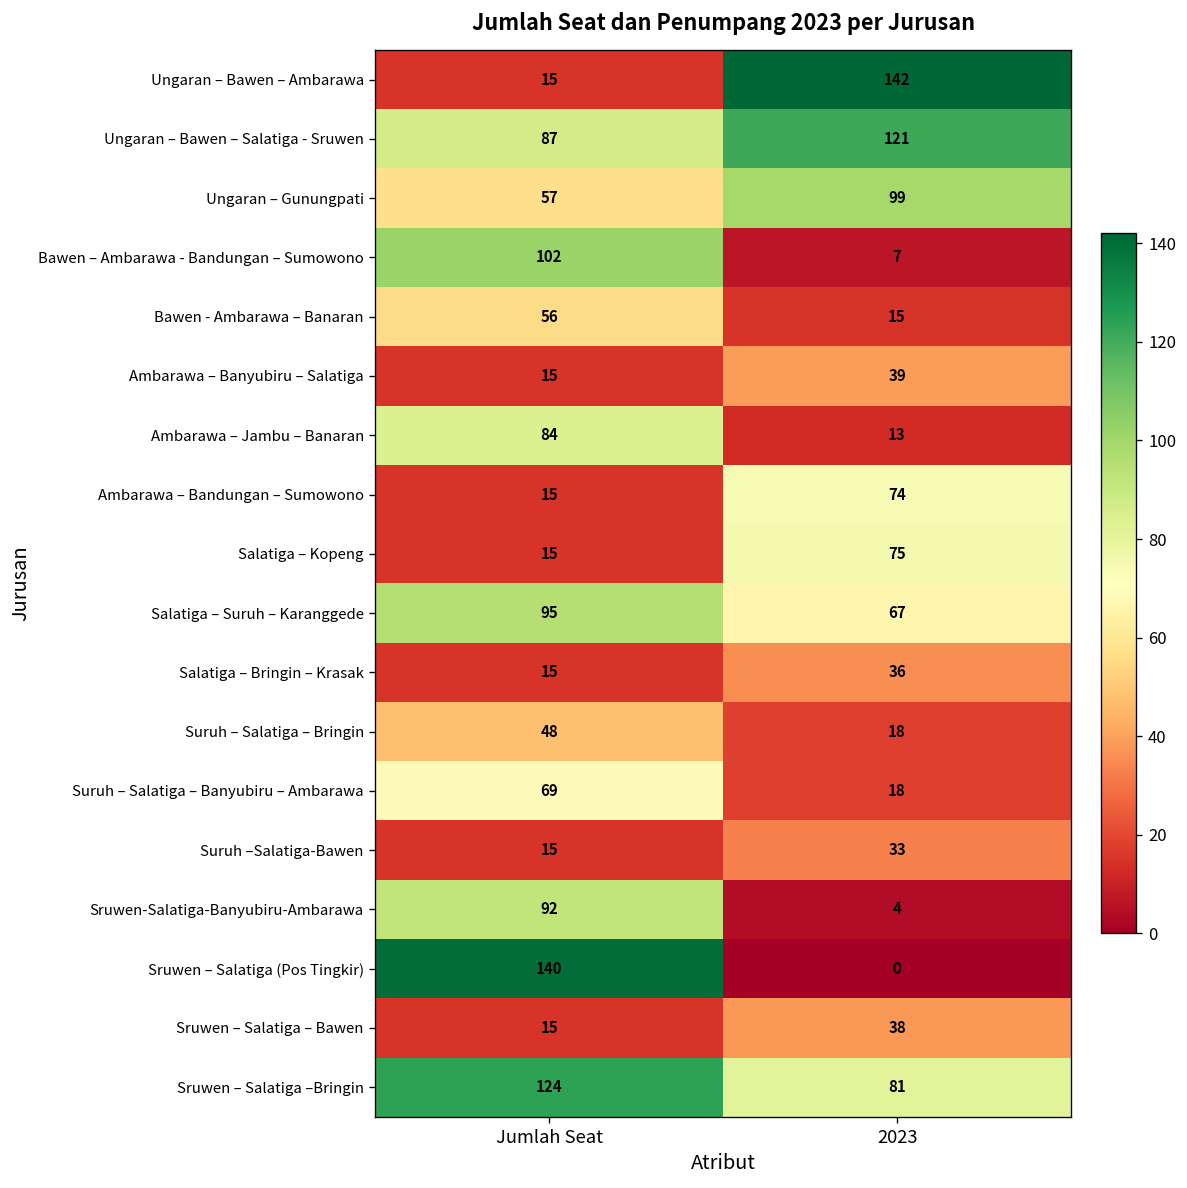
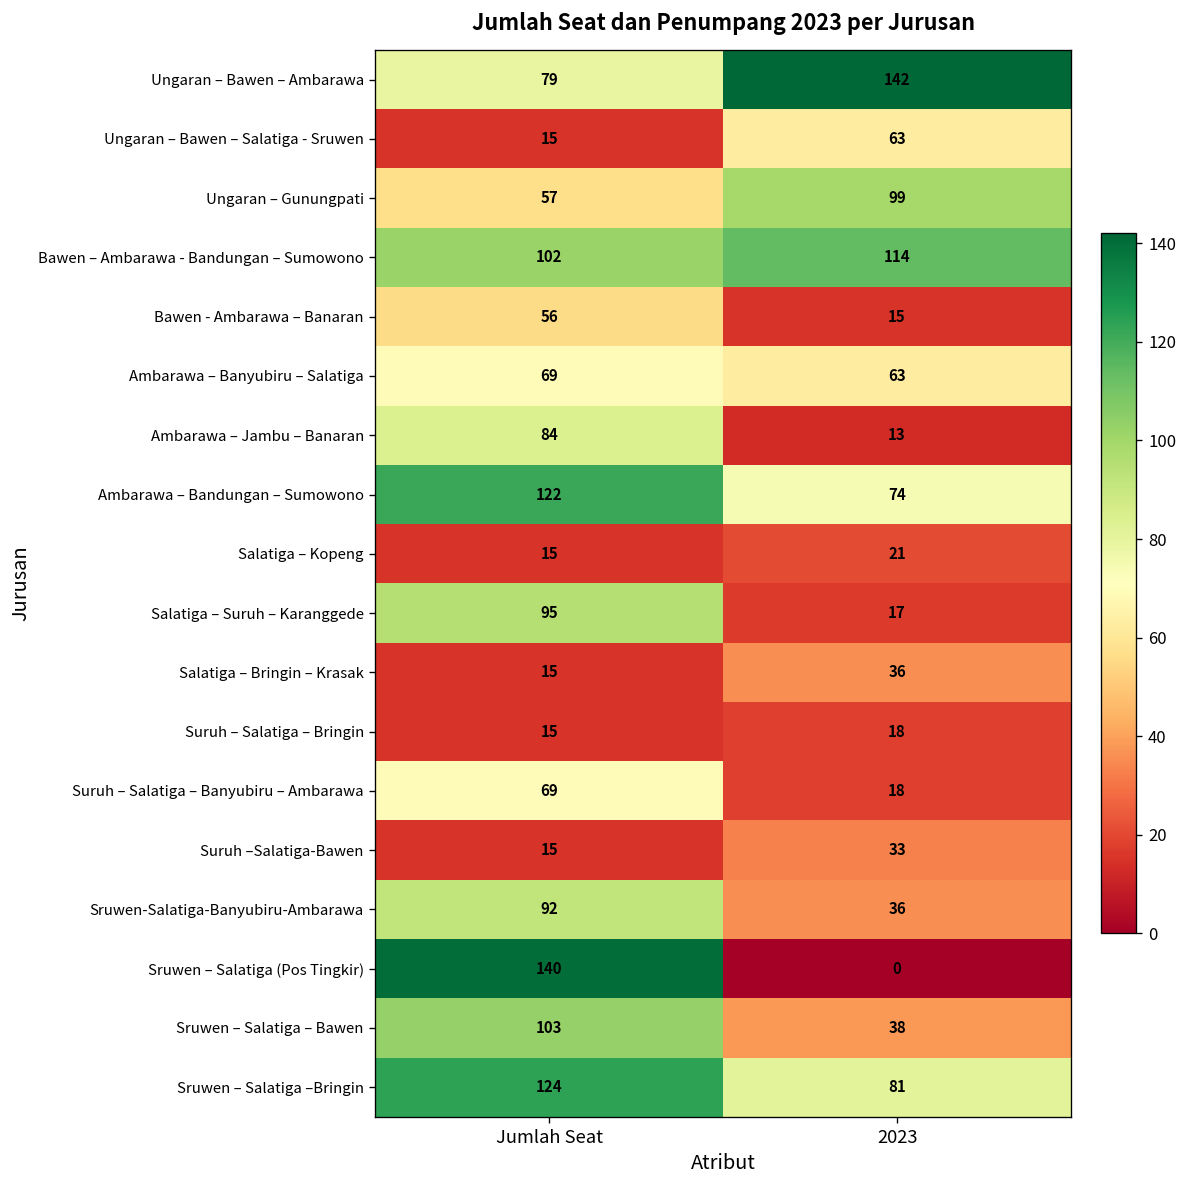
  {
    "Ungaran – Bawen – Ambarawa": {
-     "Jumlah Seat": 15,
+     "Jumlah Seat": 79,
      "2023": 142
    },
    "Ungaran – Bawen – Salatiga - Sruwen": {
-     "Jumlah Seat": 87,
-     "2023": 121
+     "Jumlah Seat": 15,
+     "2023": 63
    },
    "Ungaran – Gunungpati": {
      "Jumlah Seat": 57,
      "2023": 99
    },
    "Bawen – Ambarawa - Bandungan – Sumowono": {
      "Jumlah Seat": 102,
-     "2023": 7
+     "2023": 114
    },
    "Bawen - Ambarawa – Banaran": {
      "Jumlah Seat": 56,
      "2023": 15
    },
    "Ambarawa – Banyubiru – Salatiga": {
-     "Jumlah Seat": 15,
-     "2023": 39
+     "Jumlah Seat": 69,
+     "2023": 63
    },
    "Ambarawa – Jambu – Banaran": {
      "Jumlah Seat": 84,
      "2023": 13
    },
    "Ambarawa – Bandungan – Sumowono": {
-     "Jumlah Seat": 15,
+     "Jumlah Seat": 122,
      "2023": 74
    },
    "Salatiga – Kopeng": {
      "Jumlah Seat": 15,
-     "2023": 75
+     "2023": 21
    },
    "Salatiga – Suruh – Karanggede": {
      "Jumlah Seat": 95,
-     "2023": 67
+     "2023": 17
    },
    "Salatiga – Bringin – Krasak": {
      "Jumlah Seat": 15,
      "2023": 36
    },
    "Suruh – Salatiga – Bringin": {
-     "Jumlah Seat": 48,
+     "Jumlah Seat": 15,
      "2023": 18
    },
    "Suruh – Salatiga – Banyubiru – Ambarawa": {
      "Jumlah Seat": 69,
      "2023": 18
    },
    "Suruh –Salatiga-Bawen": {
      "Jumlah Seat": 15,
      "2023": 33
    },
    "Sruwen-Salatiga-Banyubiru-Ambarawa": {
      "Jumlah Seat": 92,
-     "2023": 4
+     "2023": 36
    },
    "Sruwen – Salatiga (Pos Tingkir)": {
      "Jumlah Seat": 140,
      "2023": 0
    },
    "Sruwen – Salatiga – Bawen": {
-     "Jumlah Seat": 15,
+     "Jumlah Seat": 103,
      "2023": 38
    },
    "Sruwen – Salatiga –Bringin": {
      "Jumlah Seat": 124,
      "2023": 81
    }
  }
